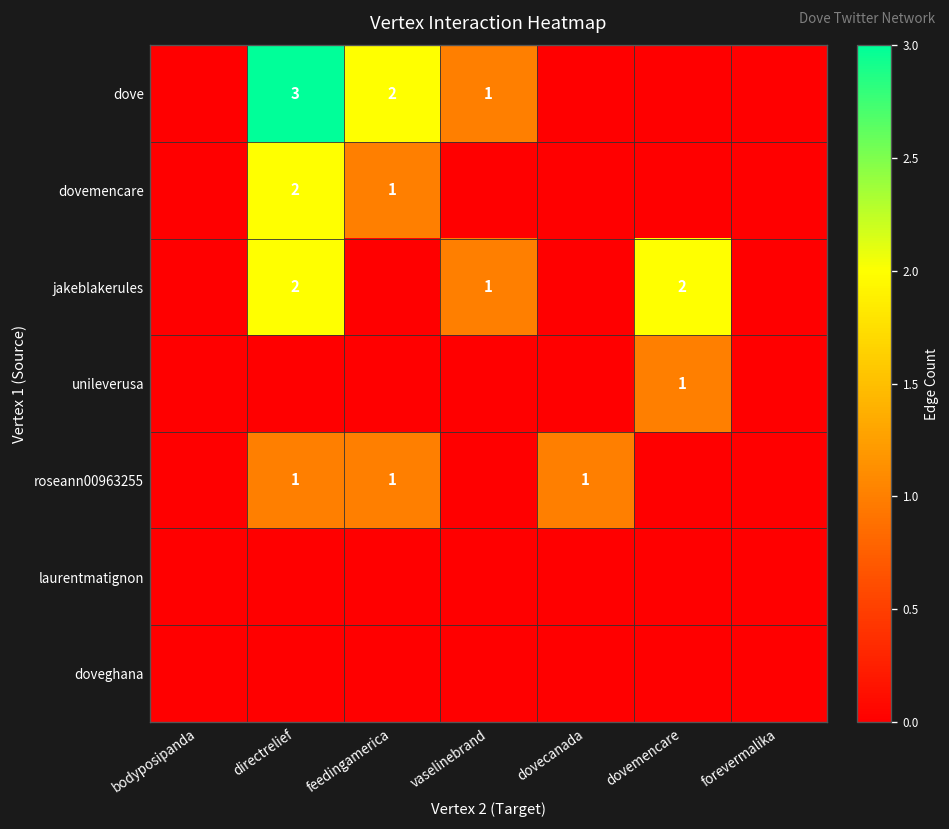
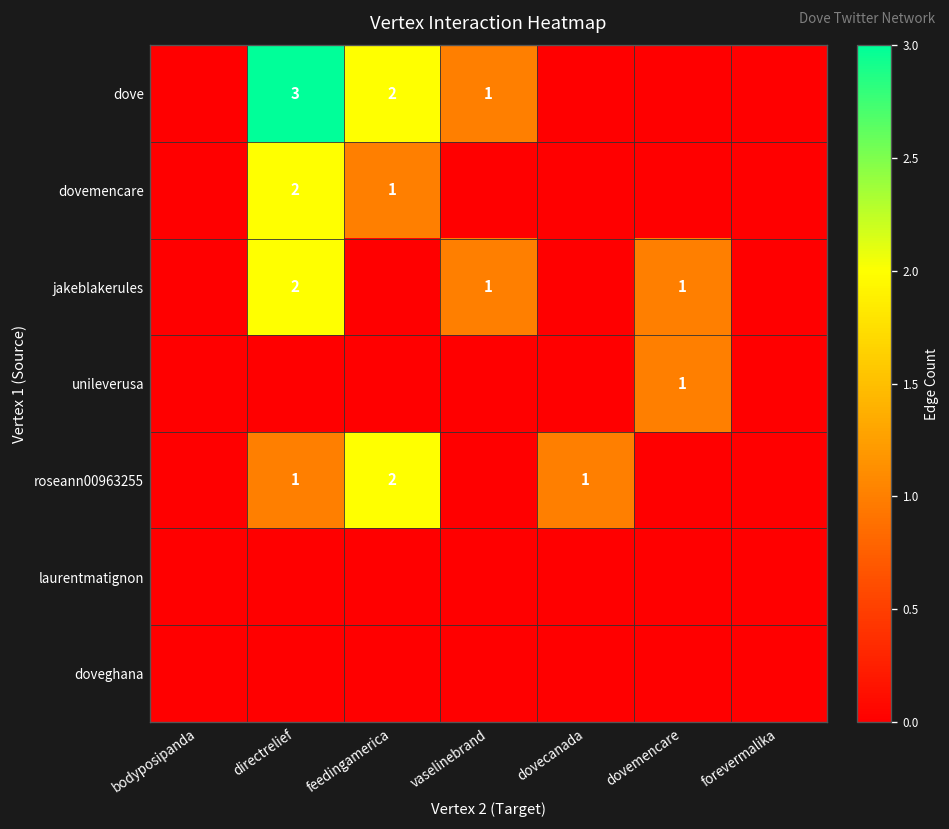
  {
    "dove": {
      "directrelief": 3,
      "feedingamerica": 2,
      "vaselinebrand": 1
    },
    "dovemencare": {
      "directrelief": 2,
      "feedingamerica": 1
    },
    "jakeblakerules": {
      "directrelief": 2,
      "vaselinebrand": 1,
-     "dovemencare": 2
+     "dovemencare": 1
    },
    "unileverusa": {
      "dovemencare": 1
    },
    "roseann00963255": {
      "directrelief": 1,
-     "feedingamerica": 1,
+     "feedingamerica": 2,
      "dovecanada": 1
    }
  }
